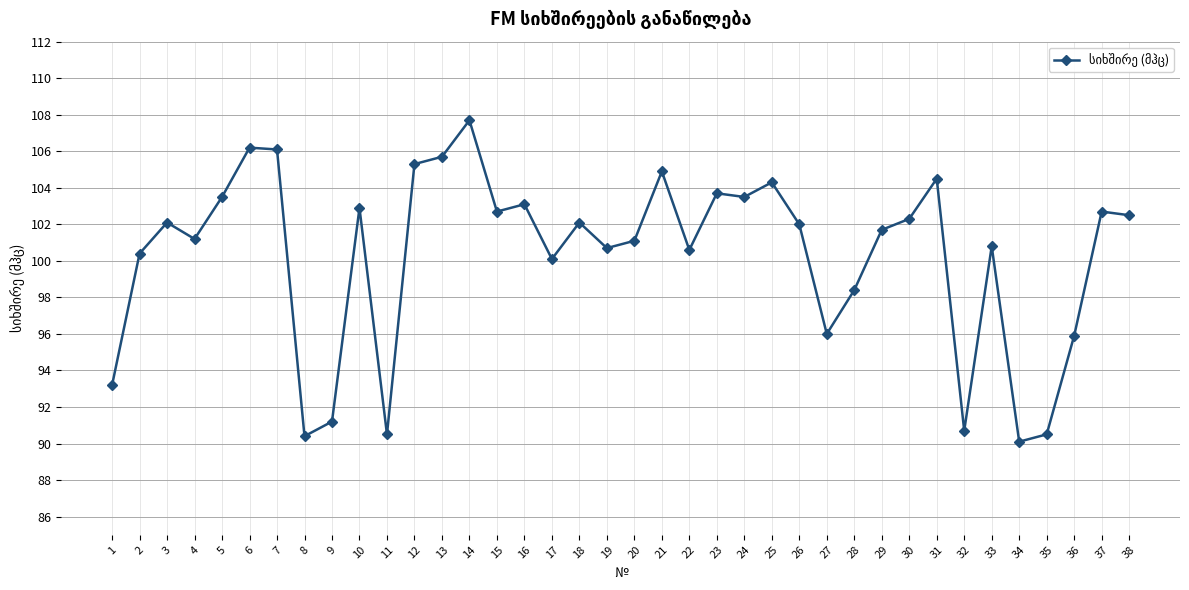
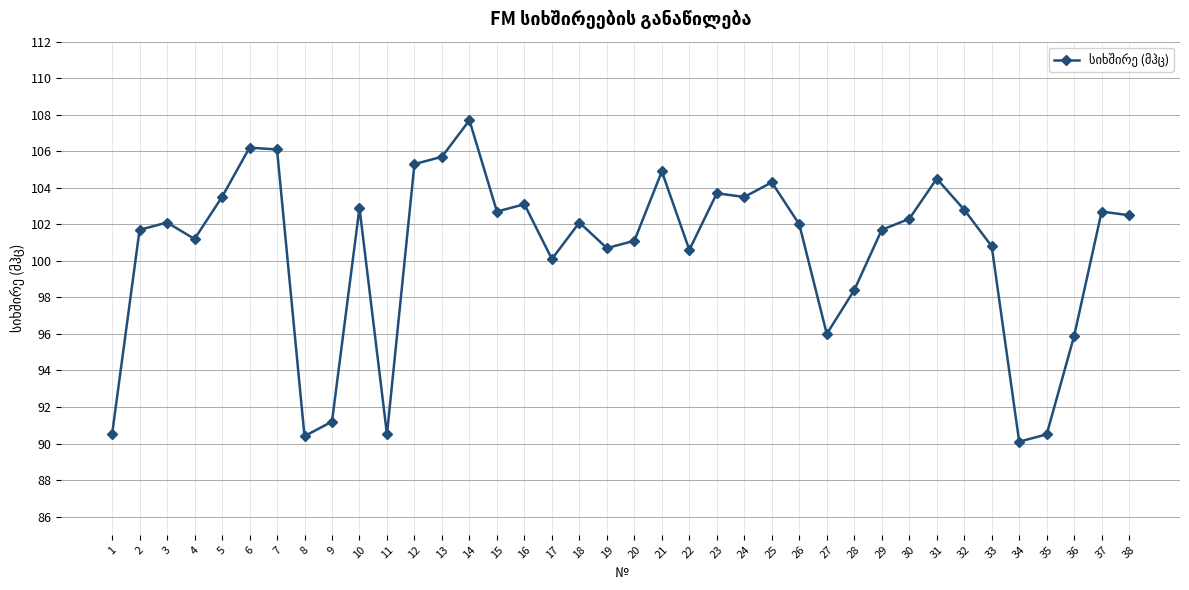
  {
-   "1": 93.2,
-   "2": 100.4,
+   "1": 90.5,
+   "2": 101.7,
    "3": 102.1,
    "4": 101.2,
    "5": 103.5,
    "6": 106.2,
    "7": 106.1,
    "8": 90.4,
    "9": 91.2,
    "10": 102.9,
    "11": 90.5,
    "12": 105.3,
    "13": 105.7,
    "14": 107.7,
    "15": 102.7,
    "16": 103.1,
    "17": 100.1,
    "18": 102.1,
    "19": 100.7,
    "20": 101.1,
    "21": 104.9,
    "22": 100.6,
    "23": 103.7,
    "24": 103.5,
    "25": 104.3,
    "26": 102.0,
    "27": 96.0,
    "28": 98.4,
    "29": 101.7,
    "30": 102.3,
    "31": 104.5,
-   "32": 90.7,
+   "32": 102.8,
    "33": 100.8,
    "34": 90.1,
    "35": 90.5,
    "36": 95.9,
    "37": 102.7,
    "38": 102.5
  }
